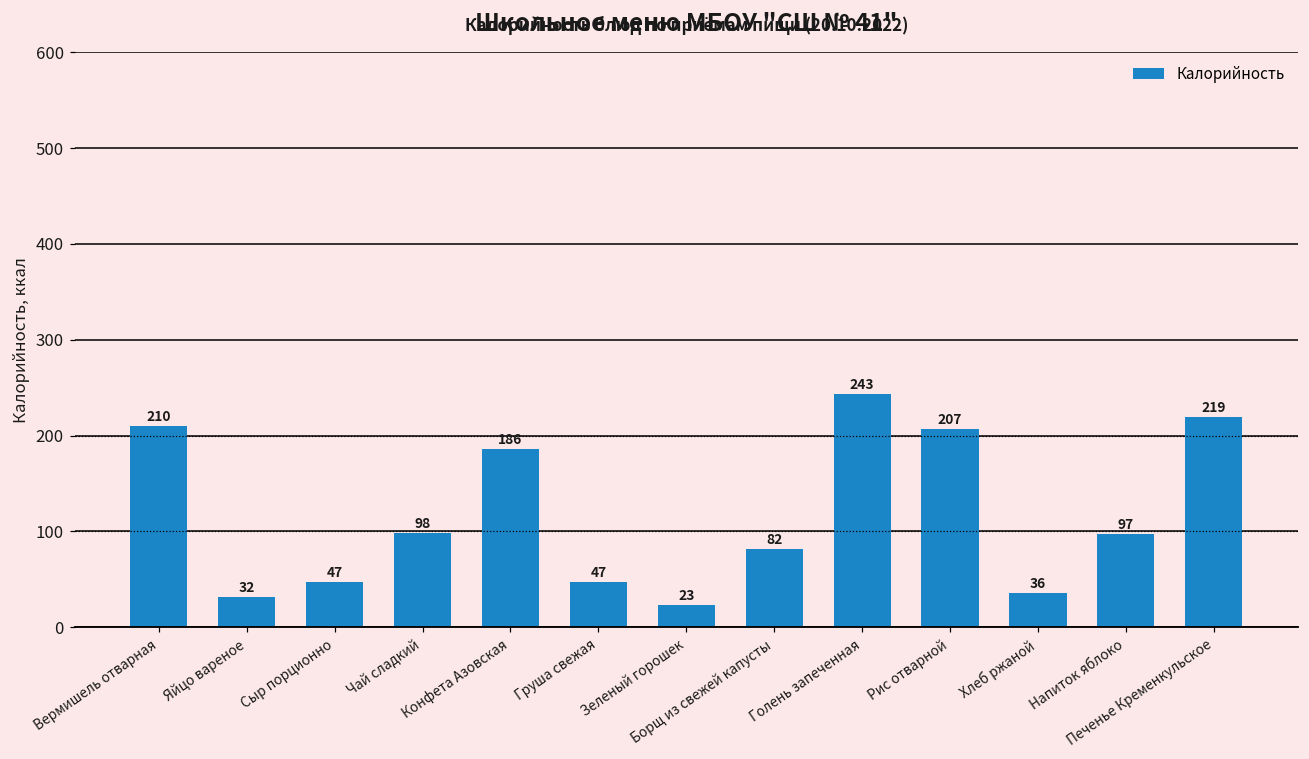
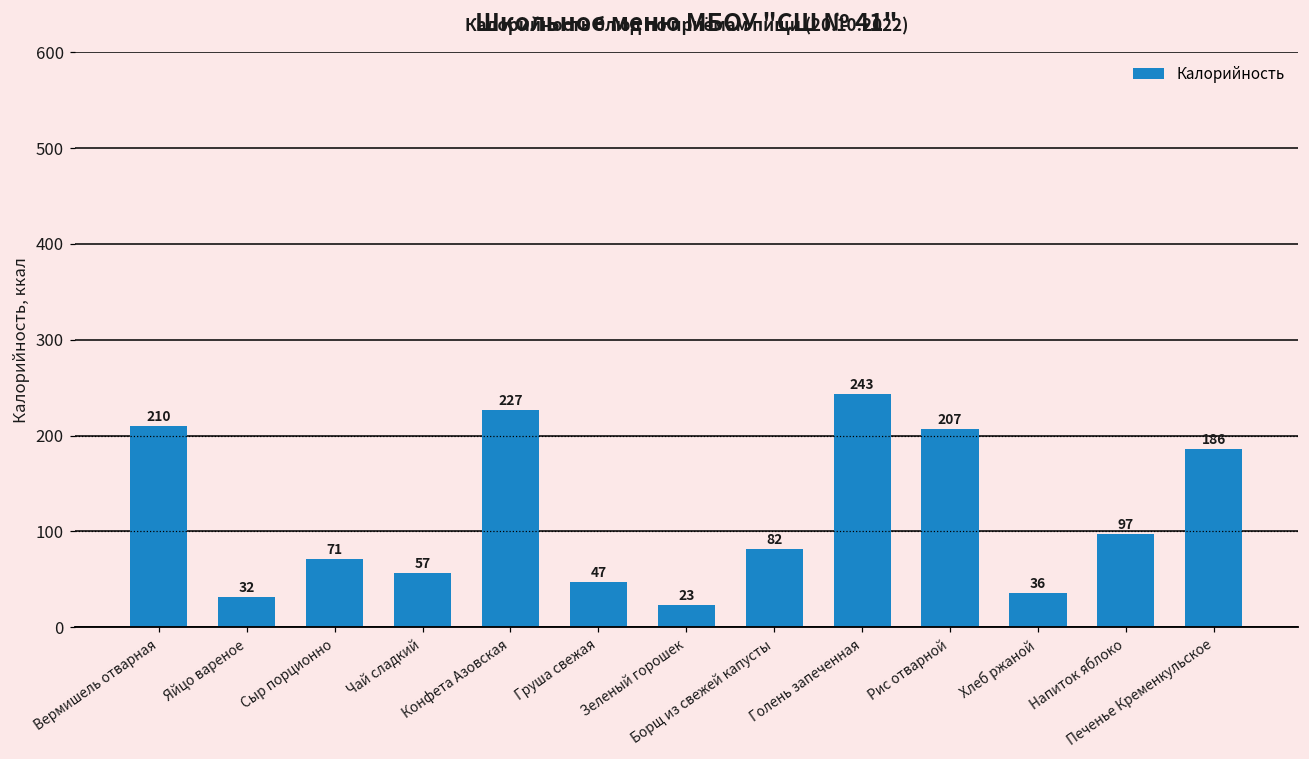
  {
    "Вермишель отварная": 210,
    "Яйцо вареное": 32,
-   "Сыр порционно": 47,
-   "Чай сладкий": 98,
-   "Конфета Азовская": 186,
+   "Сыр порционно": 71,
+   "Чай сладкий": 57,
+   "Конфета Азовская": 227,
    "Груша свежая": 47,
    "Зеленый горошек": 23,
    "Борщ из свежей капусты": 82,
    "Голень запеченная": 243,
    "Рис отварной": 207,
    "Хлеб ржаной": 36,
    "Напиток яблоко": 97,
-   "Печенье Кременкульское": 219
+   "Печенье Кременкульское": 186
  }
